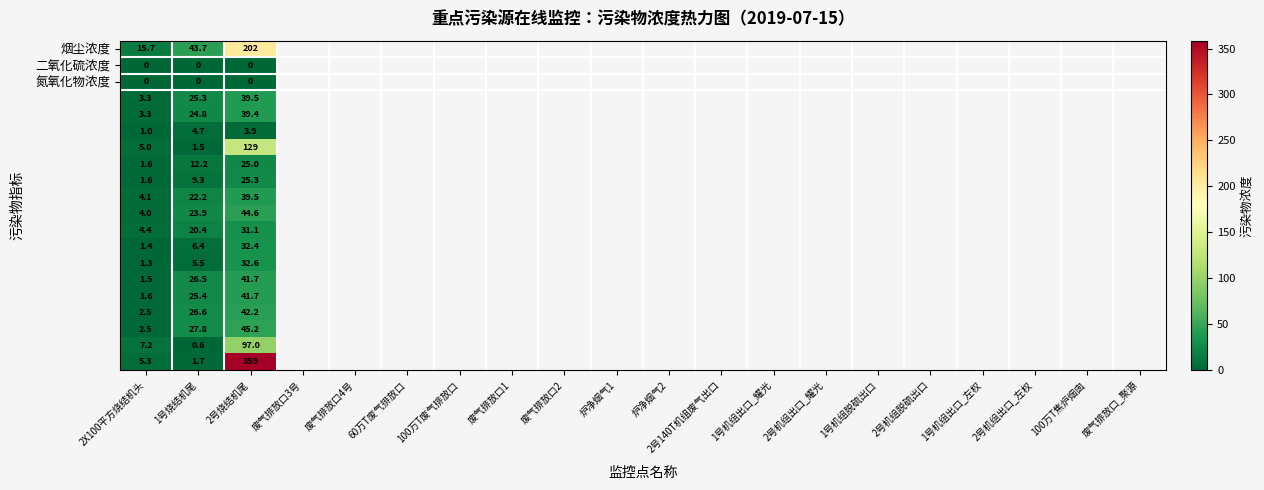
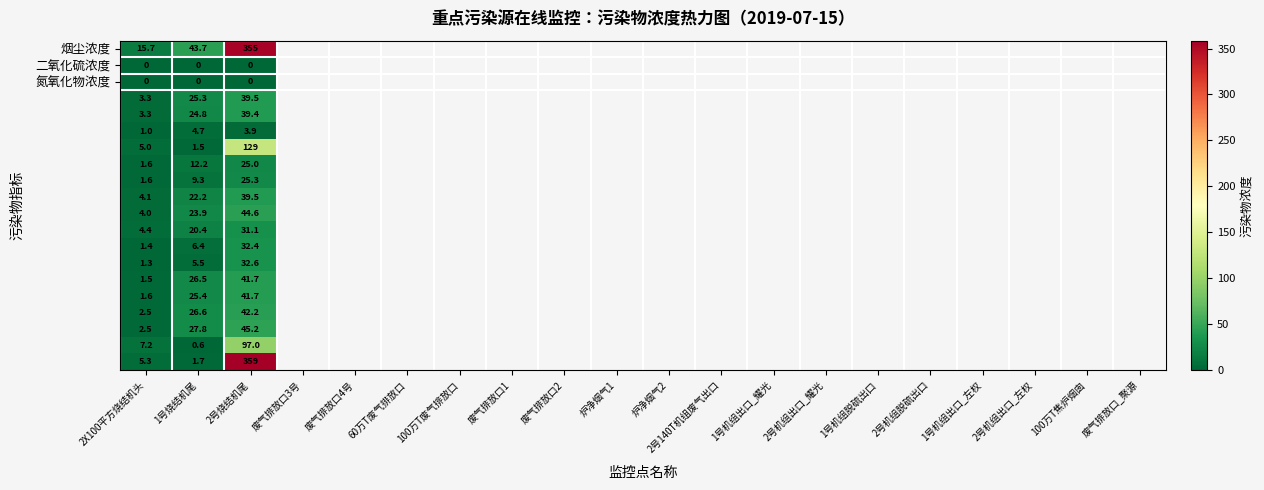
  {
    "烟尘浓度": {
      "2X100平方烧结机头": 15.7,
      "1号烧结机尾": 43.7,
-     "2号烧结机尾": 202
+     "2号烧结机尾": 355
    },
    "二氧化硫浓度": {
      "2X100平方烧结机头": 0,
      "1号烧结机尾": 0,
      "2号烧结机尾": 0
    },
    "氮氧化物浓度": {
      "2X100平方烧结机头": 0,
      "1号烧结机尾": 0,
      "2号烧结机尾": 0
    }
  }
